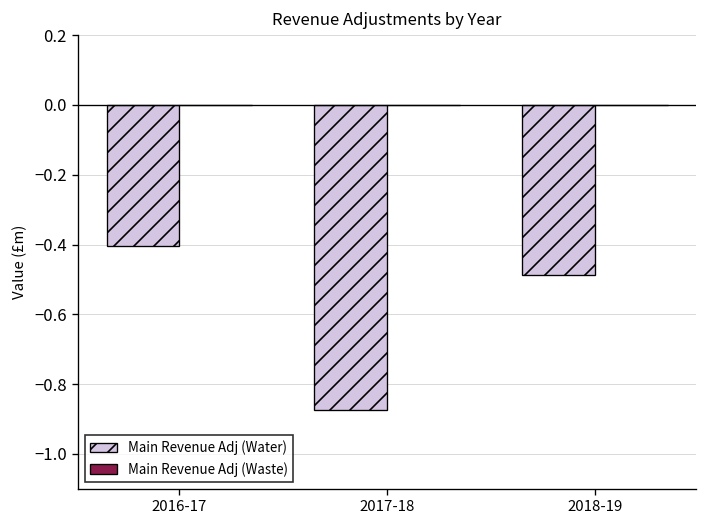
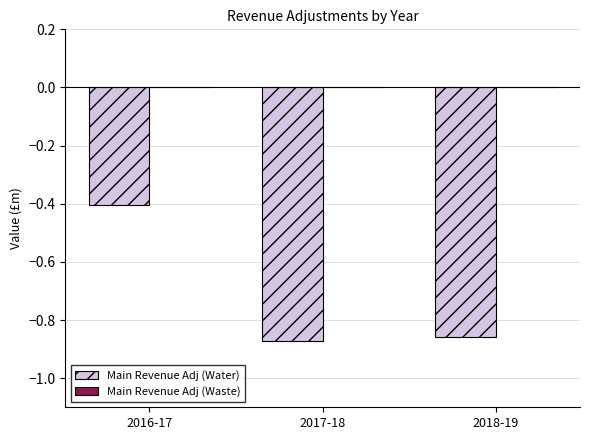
  {
    "Main Revenue Adj (Water)": {
      "2016-17": -0.40,
      "2017-18": -0.87,
-     "2018-19": -0.49
+     "2018-19": -0.86
    },
    "Main Revenue Adj (Waste)": {
      "2016-17": 0.00,
      "2017-18": 0.00,
      "2018-19": 0.00
    }
  }
